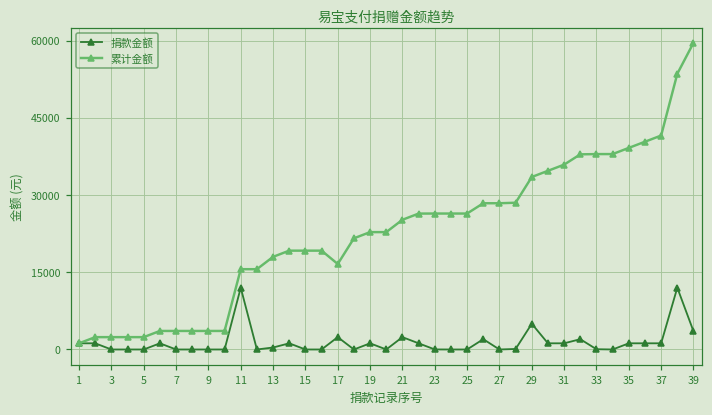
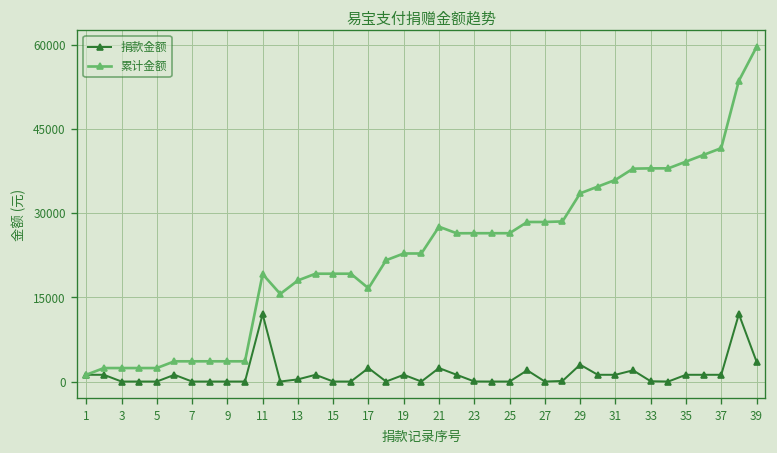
  {
    "捐款金额": {
      "3": 0,
      "5": 0,
      "7": 0,
      "9": 0,
      "11": 12000,
      "13": 0,
      "15": 0,
      "17": 2000,
      "19": 1000,
      "21": 2000,
      "23": 0,
      "25": 0,
      "27": 0,
-     "29": 5000,
+     "29": 3000,
      "31": 1000,
      "33": 0,
      "35": 1000,
      "37": 1000,
      "39": 4000
    },
    "累计金额": {
      "3": 2000,
      "5": 2000,
      "7": 4000,
      "9": 4000,
-     "11": 16000,
+     "11": 19000,
      "13": 18000,
      "15": 19000,
      "17": 17000,
      "19": 23000,
-     "21": 25000,
+     "21": 28000,
      "23": 26000,
      "25": 26000,
      "27": 28000,
      "29": 34000,
      "31": 36000,
      "33": 38000,
      "35": 39000,
      "37": 42000,
      "39": 60000
    }
  }
